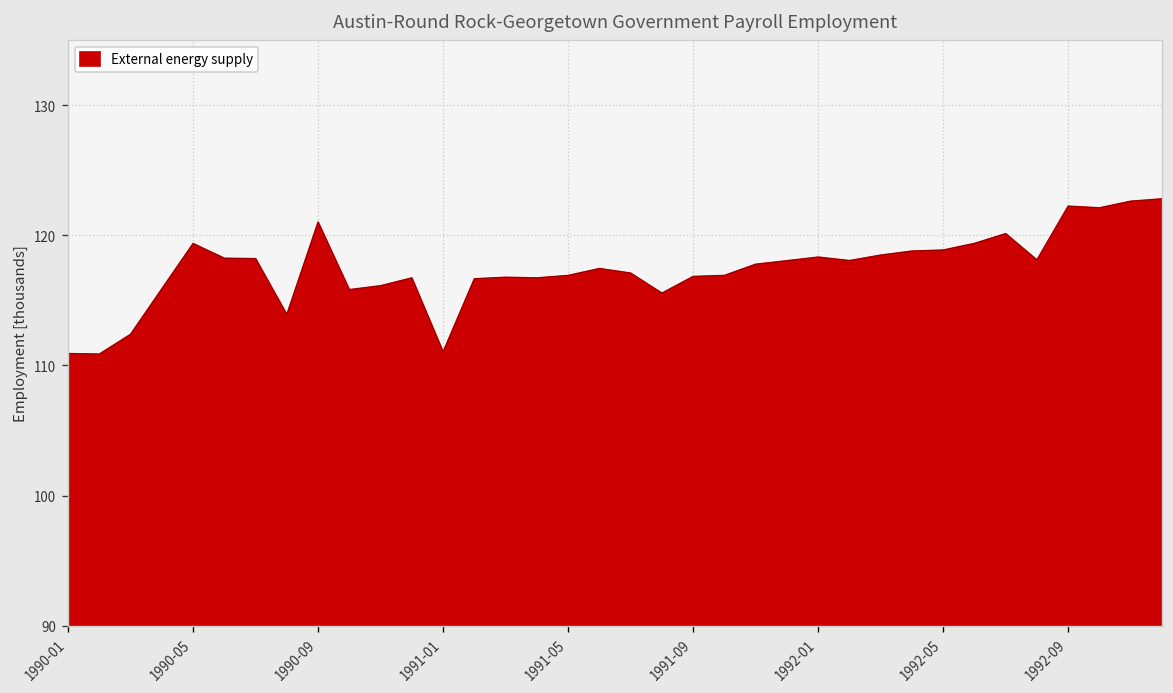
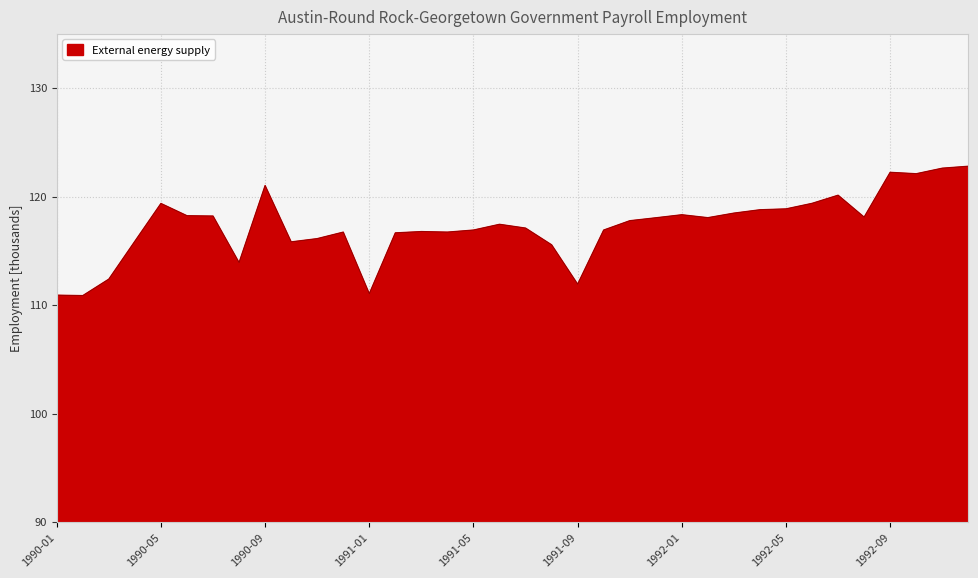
  {
    "1990-01": 110.9,
    "1990-05": 119.4,
    "1990-09": 121.0,
    "1991-01": 111.0,
    "1991-05": 116.9,
-   "1991-09": 116.8,
+   "1991-09": 111.9,
    "1992-01": 118.3,
    "1992-05": 118.9,
    "1992-09": 122.2
  }
